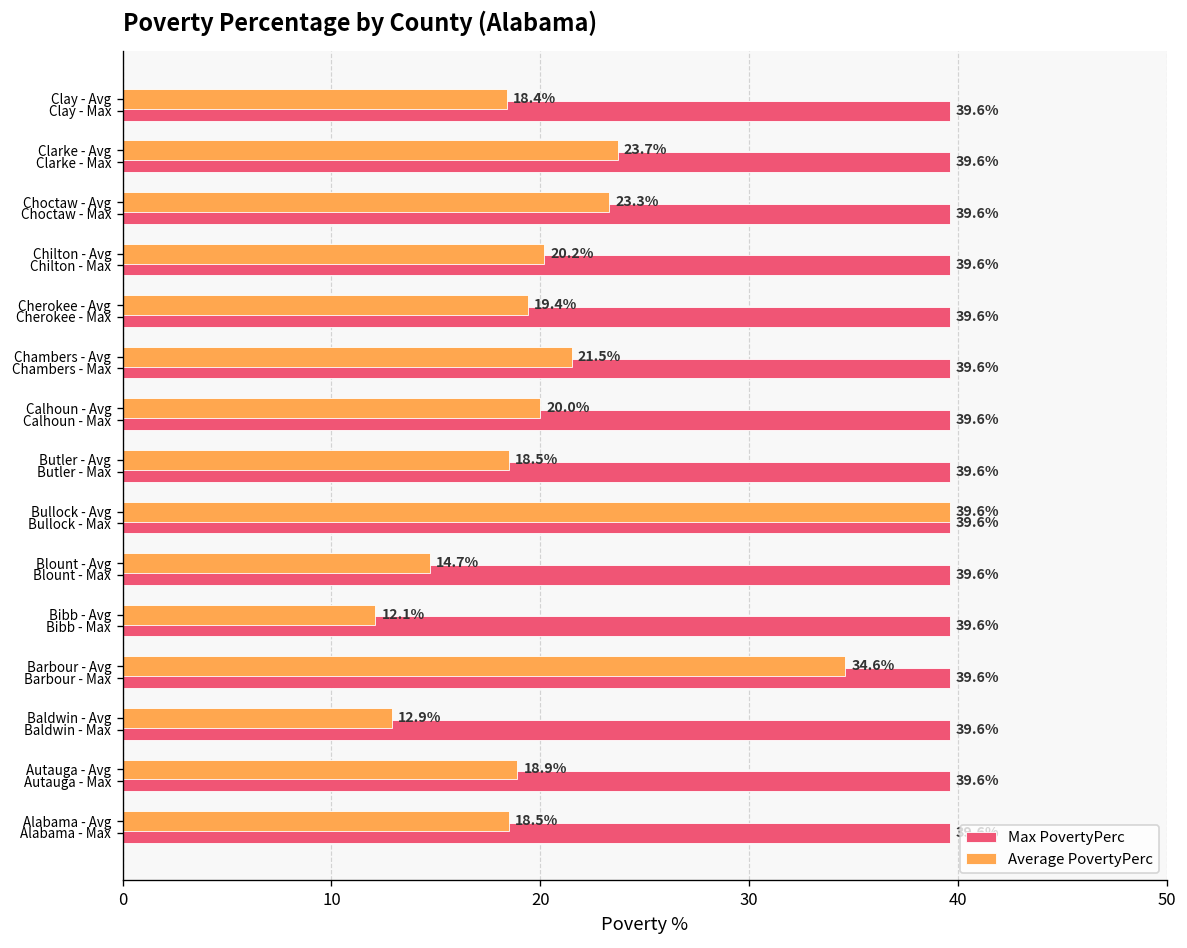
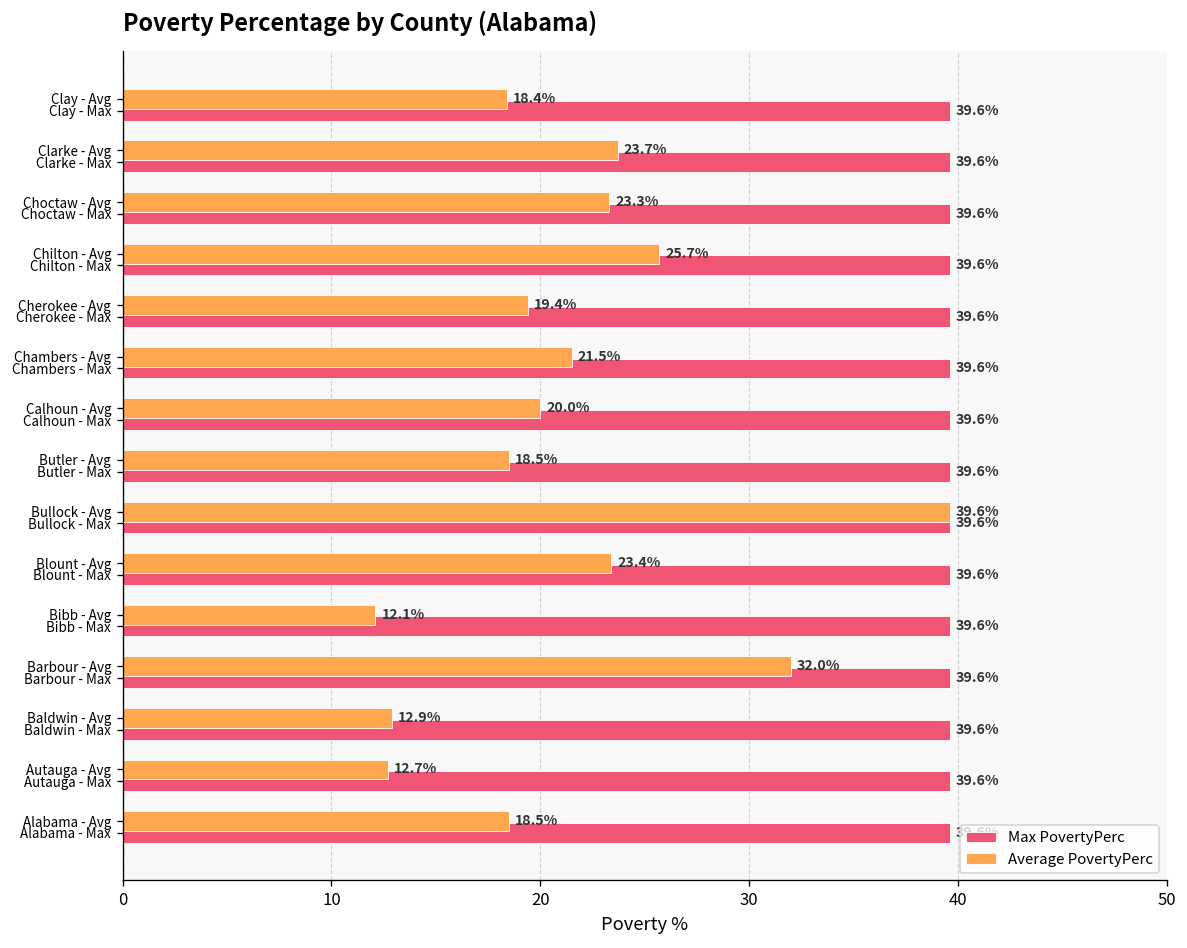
  {
    "Max PovertyPerc": {
      "Clay - Max": "39.6%",
      "Clarke - Max": "39.6%",
      "Choctaw - Max": "39.6%",
      "Chilton - Max": "39.6%",
      "Cherokee - Max": "39.6%",
      "Chambers - Max": "39.6%",
      "Calhoun - Max": "39.6%",
      "Butler - Max": "39.6%",
      "Blount - Max": "39.6%",
      "Bibb - Max": "39.6%",
      "Barbour - Max": "39.6%",
      "Baldwin - Max": "39.6%",
      "Autauga - Max": "39.6%"
    },
    "Average PovertyPerc": {
      "Clay - Avg": "18.4%",
      "Clarke - Avg": "23.7%",
      "Choctaw - Avg": "23.3%",
-     "Chilton - Avg": "20.2%",
+     "Chilton - Avg": "25.7%",
      "Cherokee - Avg": "19.4%",
      "Chambers - Avg": "21.5%",
      "Calhoun - Avg": "20.0%",
      "Butler - Avg": "18.5%",
-     "Blount - Avg": "14.7%",
+     "Blount - Avg": "23.4%",
      "Bibb - Avg": "12.1%",
-     "Barbour - Avg": "34.6%",
+     "Barbour - Avg": "32.0%",
      "Baldwin - Avg": "12.9%",
-     "Autauga - Avg": "18.9%",
+     "Autauga - Avg": "12.7%",
      "Alabama - Avg": "18.5%"
    }
  }
